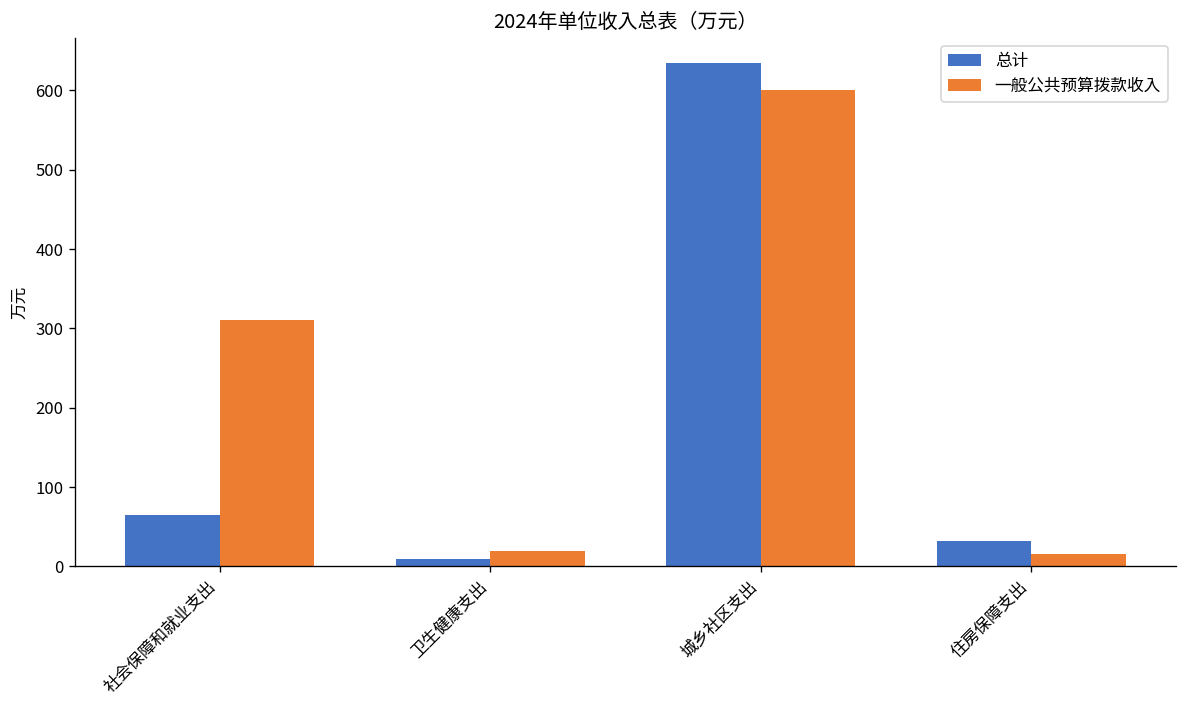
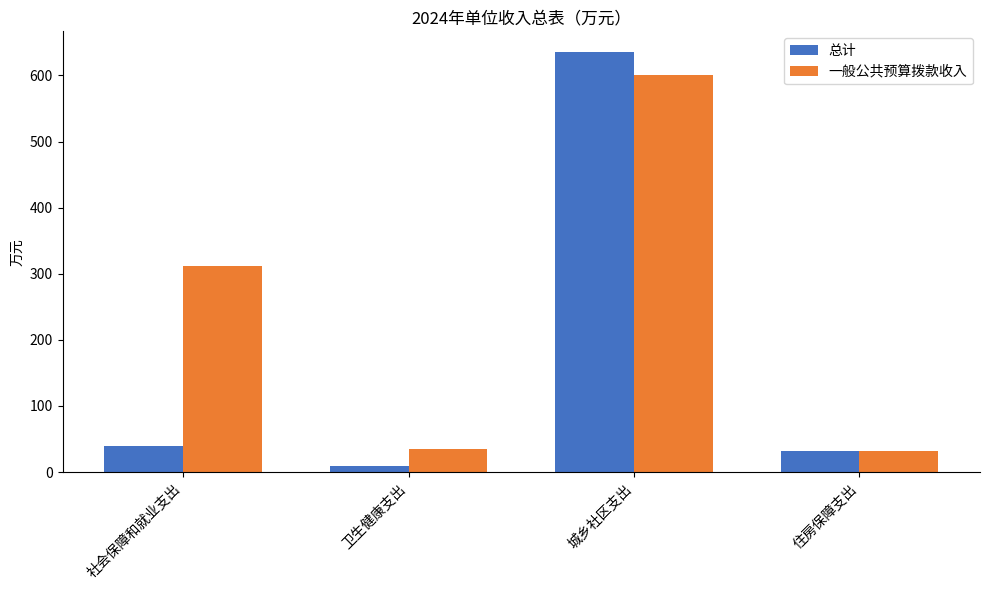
  {
    "总计": {
-     "社会保障和就业支出": 60,
+     "社会保障和就业支出": 40,
      "卫生健康支出": 10,
      "城乡社区支出": 630,
      "住房保障支出": 30
    },
    "一般公共预算拨款收入": {
      "社会保障和就业支出": 310,
-     "卫生健康支出": 20,
+     "卫生健康支出": 40,
      "城乡社区支出": 600,
-     "住房保障支出": 20
+     "住房保障支出": 30
    }
  }
